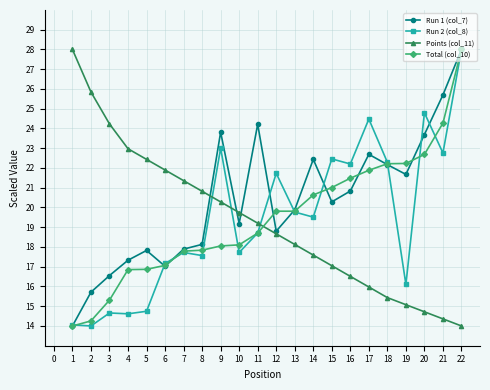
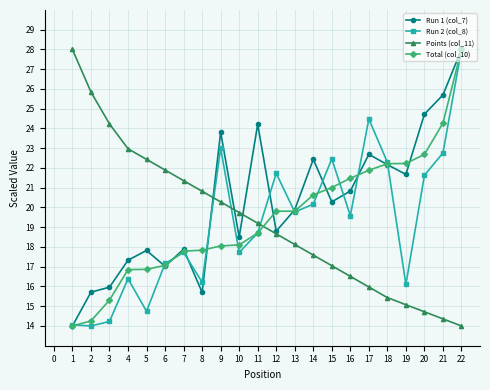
  {
    "Run 1 (col_7)": {
      "2": 15.7,
-     "3": 16.6,
+     "3": 16.0,
      "4": 17.3,
      "5": 17.8,
-     "8": 18.1,
+     "8": 15.7,
      "9": 23.8,
-     "10": 19.2,
+     "10": 18.5,
      "11": 24.2,
      "12": 18.8,
      "14": 22.4,
      "15": 20.3,
      "16": 20.8,
      "17": 22.7,
      "19": 21.7,
-     "20": 23.7,
+     "20": 24.7,
      "21": 25.7
    },
    "Run 2 (col_8)": {
      "2": 14.0,
-     "3": 14.7,
-     "4": 14.6,
+     "3": 14.2,
+     "4": 16.4,
      "5": 14.7,
-     "8": 17.6,
+     "8": 16.2,
      "9": 23.0,
      "10": 17.7,
      "12": 21.7,
-     "14": 19.5,
+     "14": 20.2,
      "15": 22.5,
-     "16": 22.2,
+     "16": 19.6,
      "17": 24.5,
      "19": 16.1,
-     "20": 24.8,
+     "20": 21.6,
      "21": 22.8
    }
  }
